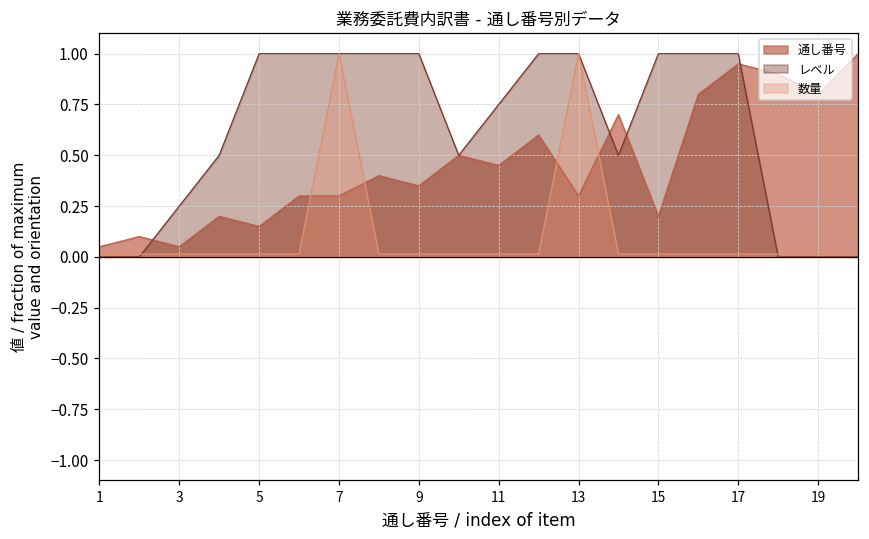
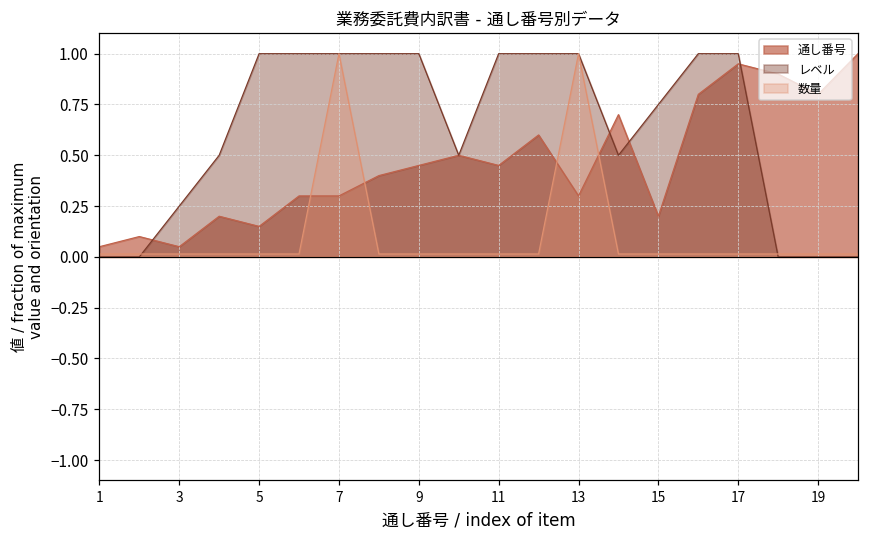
  {
    "通し番号": {
      "1": 0.05,
      "3": 0.05,
      "5": 0.15,
      "7": 0.30,
-     "9": 0.35,
+     "9": 0.45,
      "11": 0.45,
      "13": 0.30,
      "15": 0.20,
      "17": 0.95
    },
    "レベル": {
      "1": 0.00,
      "3": 0.25,
      "5": 1.00,
      "9": 1.00,
-     "11": 0.75,
-     "15": 1.00,
+     "11": 1.00,
+     "15": 0.75,
      "17": 1.00,
      "19": 0.00
    },
    "数量": {
      "1": 0.01,
      "3": 0.01,
      "5": 0.01,
      "9": 0.01,
      "11": 0.01,
      "15": 0.01,
      "17": 0.01,
      "19": 0.01
    }
  }
